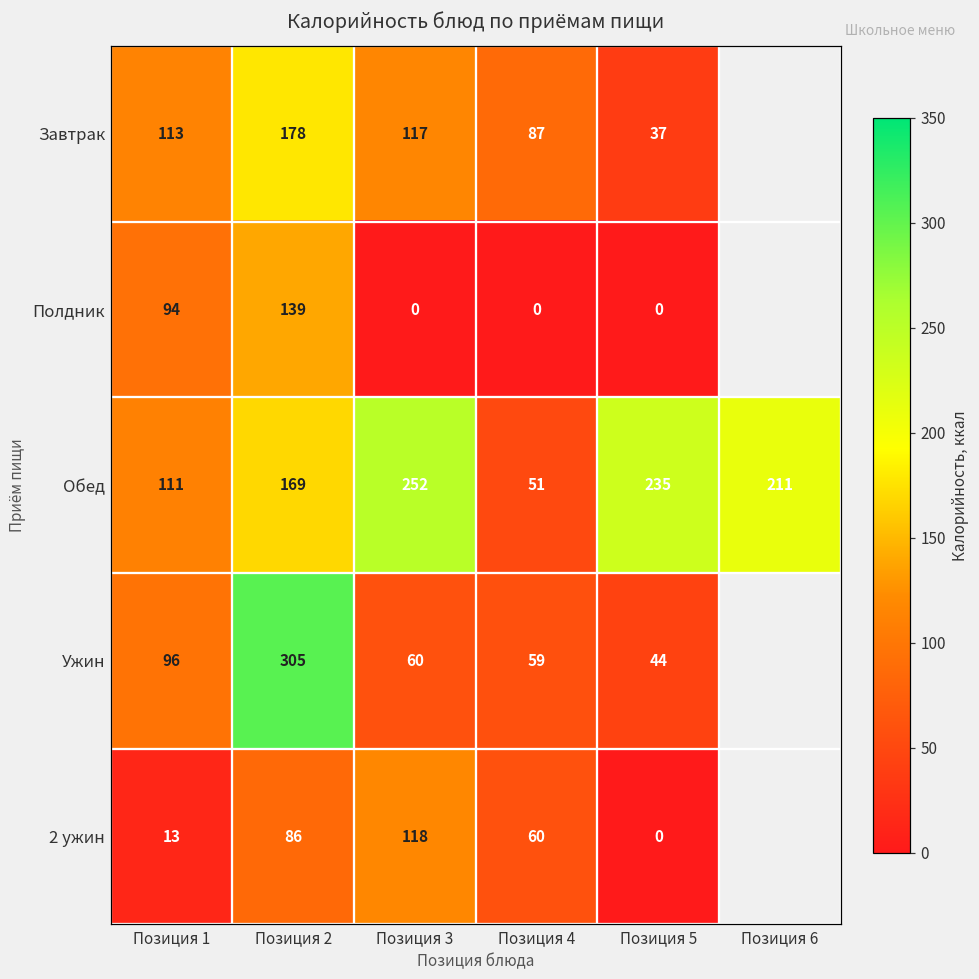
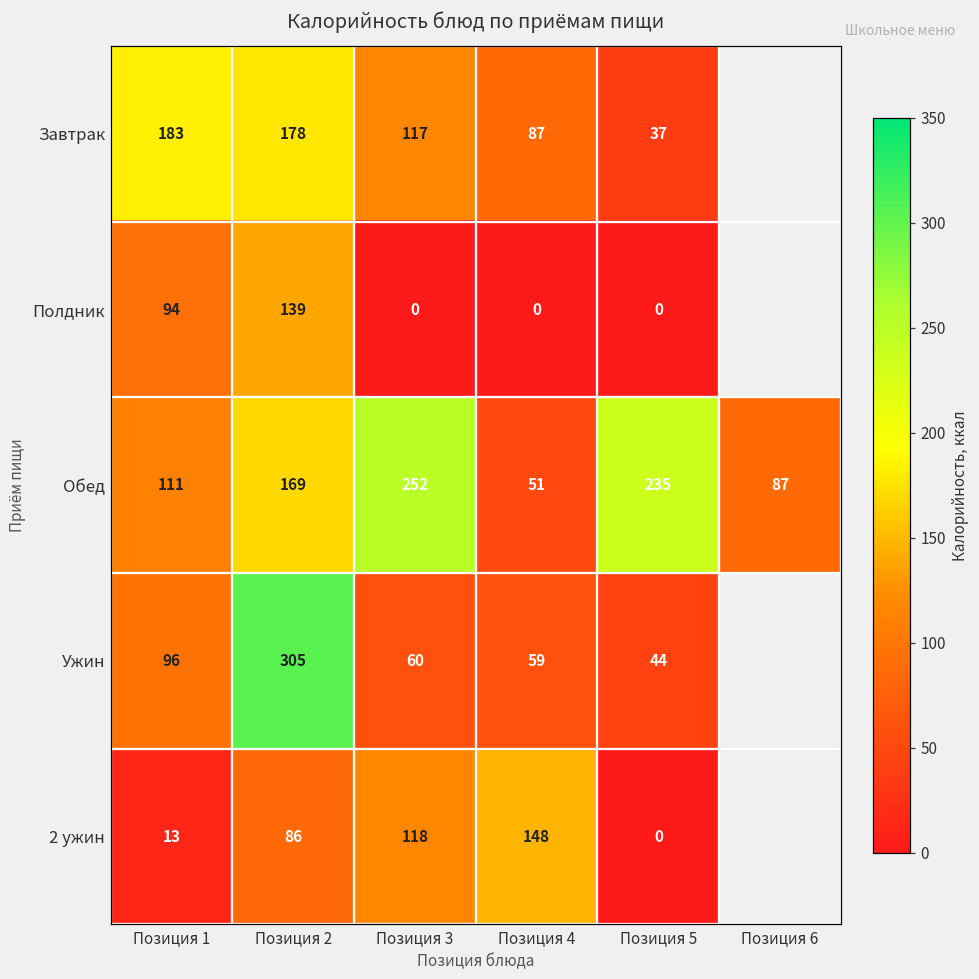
  {
    "Завтрак": {
-     "Позиция 1": 113,
+     "Позиция 1": 183,
      "Позиция 2": 178,
      "Позиция 3": 117,
      "Позиция 4": 87,
      "Позиция 5": 37
    },
    "Полдник": {
      "Позиция 1": 94,
      "Позиция 2": 139,
      "Позиция 3": 0,
      "Позиция 4": 0,
      "Позиция 5": 0
    },
    "Обед": {
      "Позиция 1": 111,
      "Позиция 2": 169,
      "Позиция 3": 252,
      "Позиция 4": 51,
      "Позиция 5": 235,
-     "Позиция 6": 211
+     "Позиция 6": 87
    },
    "Ужин": {
      "Позиция 1": 96,
      "Позиция 2": 305,
      "Позиция 3": 60,
      "Позиция 4": 59,
      "Позиция 5": 44
    },
    "2 ужин": {
      "Позиция 1": 13,
      "Позиция 2": 86,
      "Позиция 3": 118,
-     "Позиция 4": 60,
+     "Позиция 4": 148,
      "Позиция 5": 0
    }
  }
